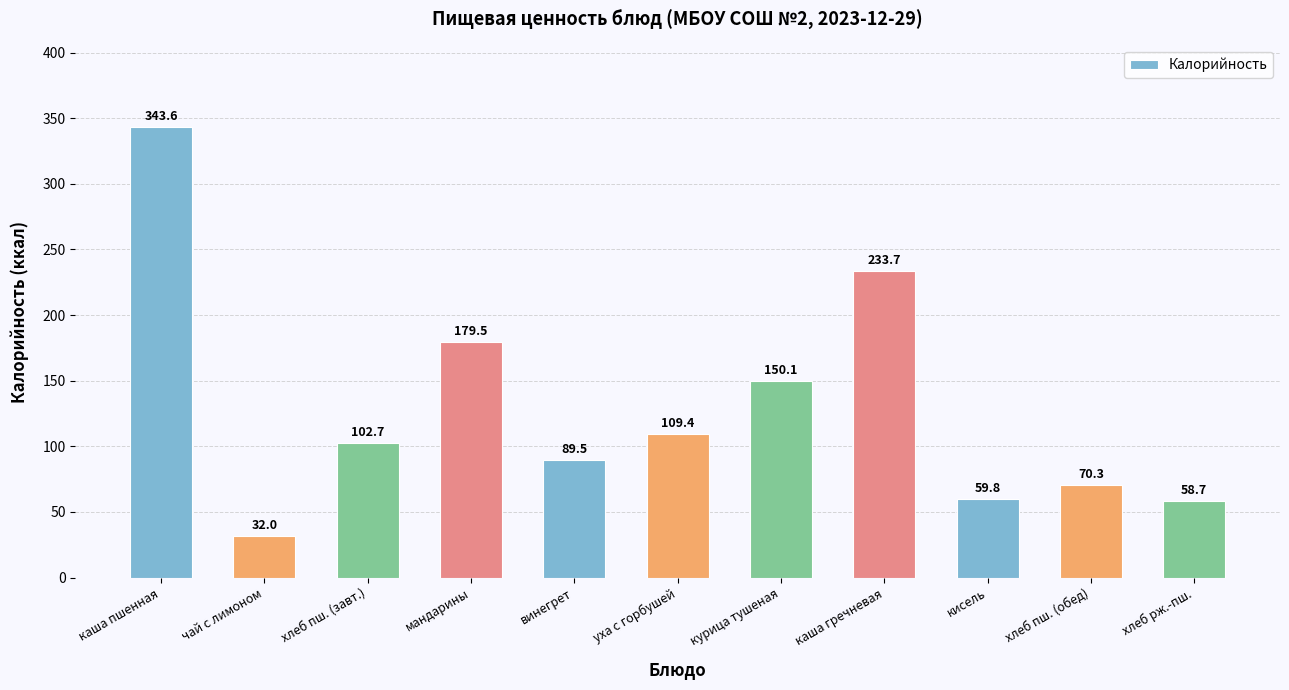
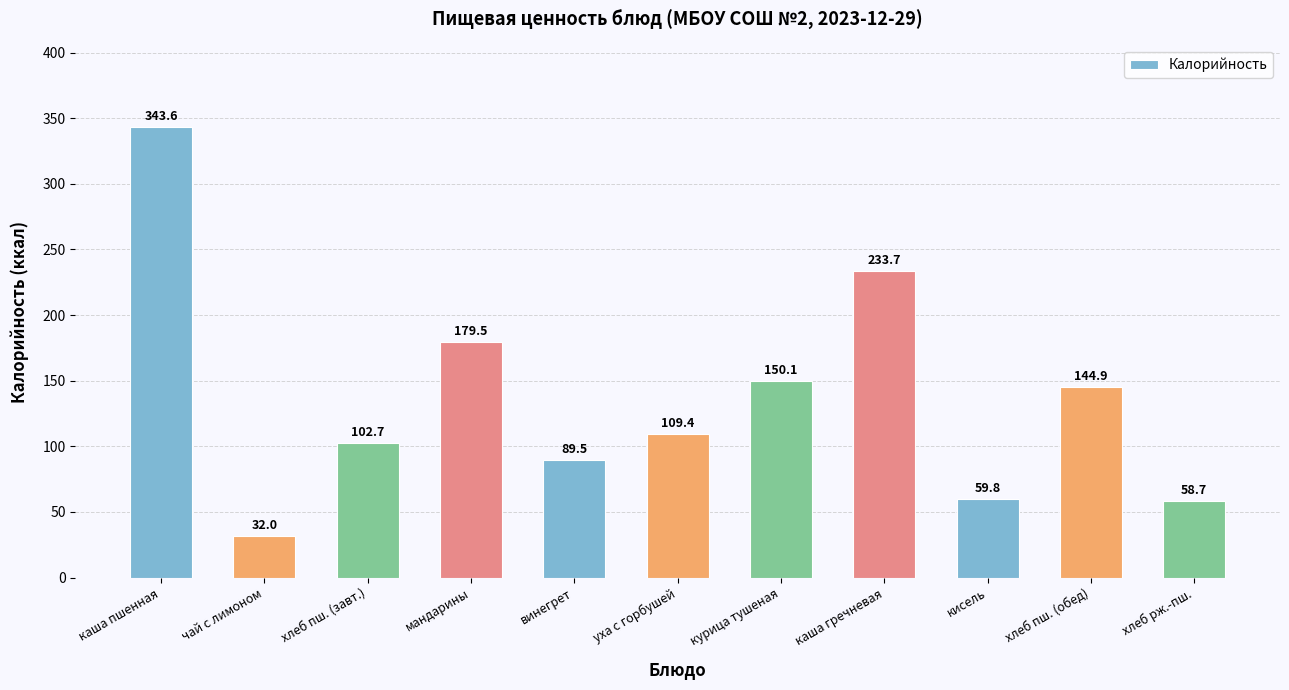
  {
    "каша пшенная": 343.6,
    "чай с лимоном": 32.0,
    "хлеб пш. (завт.)": 102.7,
    "мандарины": 179.5,
    "винегрет": 89.5,
    "уха с горбушей": 109.4,
    "курица тушеная": 150.1,
    "каша гречневая": 233.7,
    "кисель": 59.8,
-   "хлеб пш. (обед)": 70.3,
+   "хлеб пш. (обед)": 144.9,
    "хлеб рж.-пш.": 58.7
  }
